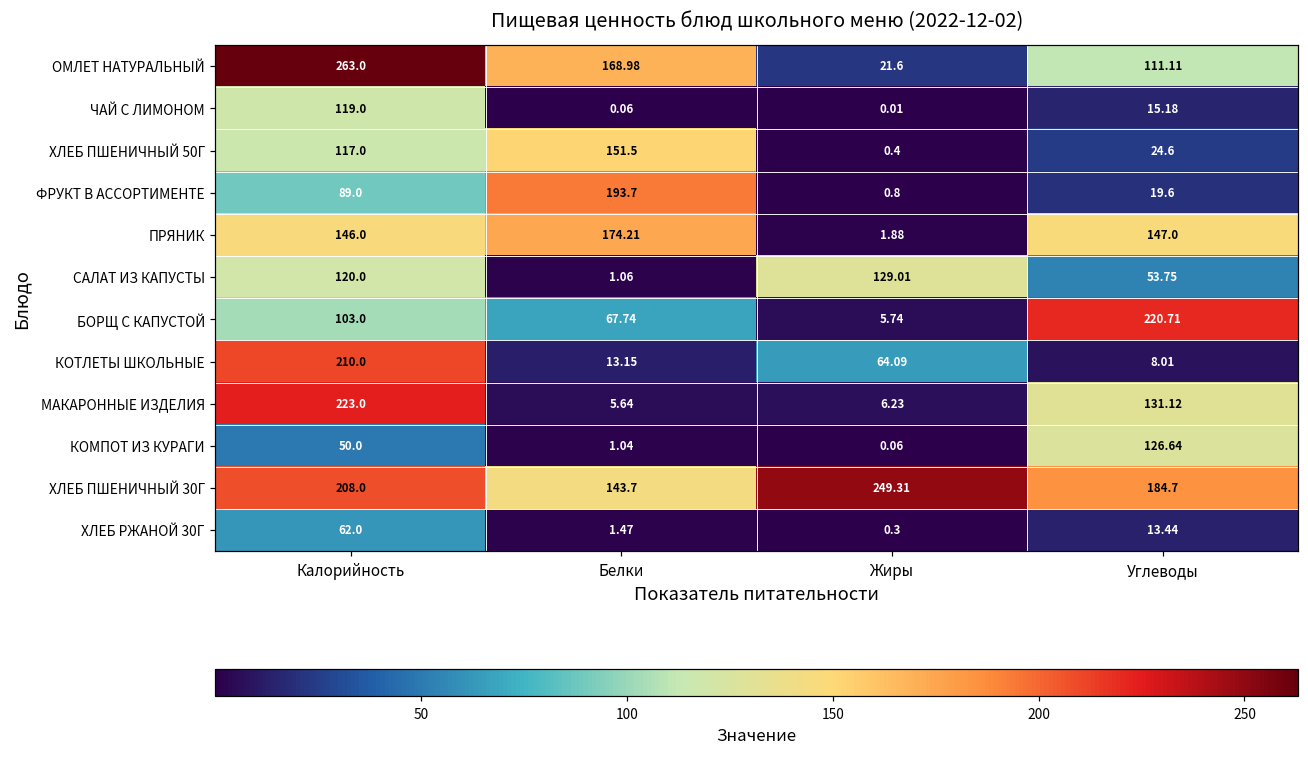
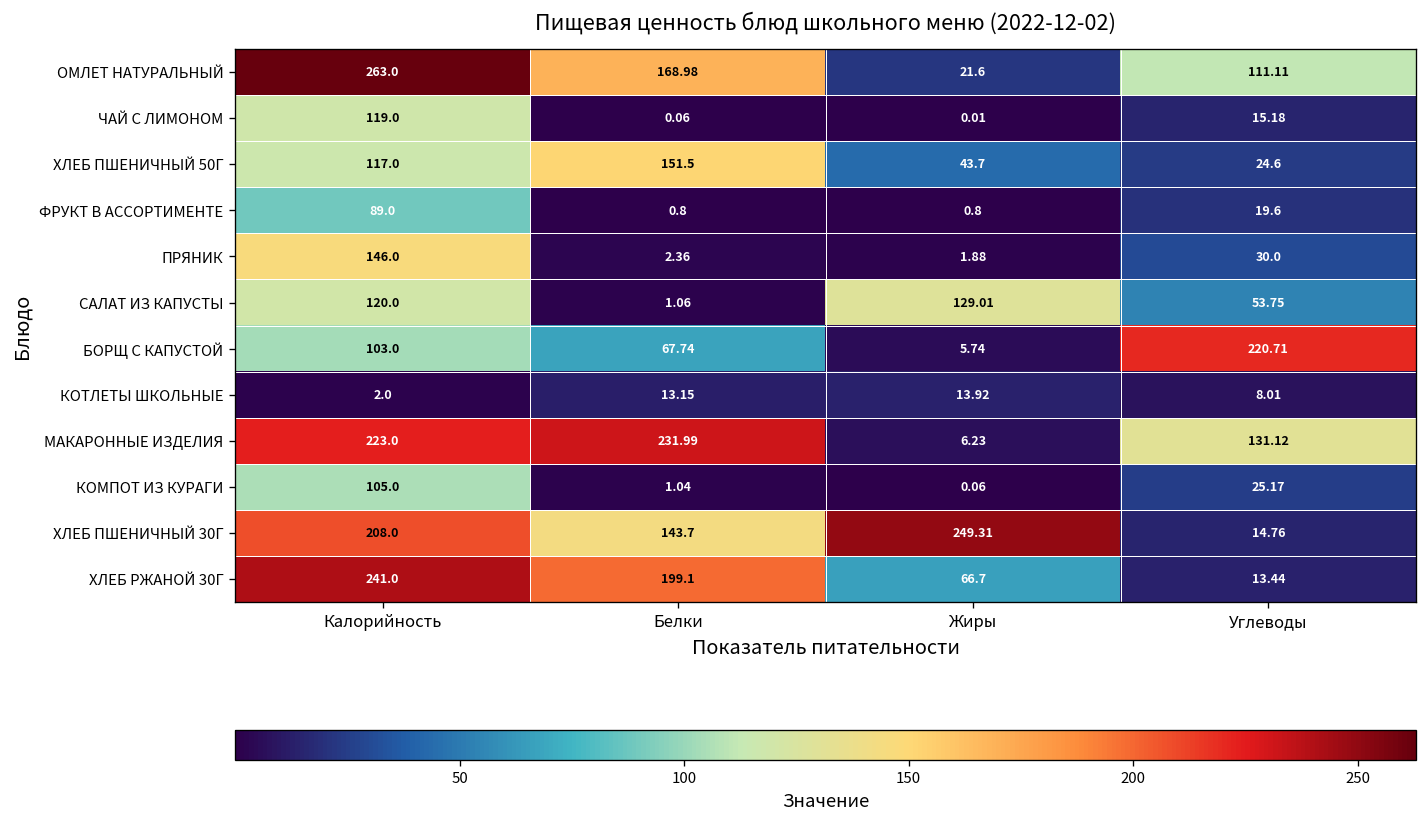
  {
    "ОМЛЕТ НАТУРАЛЬНЫЙ": {
      "Калорийность": 263.0,
      "Белки": 168.98,
      "Жиры": 21.6,
      "Углеводы": 111.11
    },
    "ЧАЙ С ЛИМОНОМ": {
      "Калорийность": 119.0,
      "Белки": 0.06,
      "Жиры": 0.01,
      "Углеводы": 15.18
    },
    "ХЛЕБ ПШЕНИЧНЫЙ 50Г": {
      "Калорийность": 117.0,
      "Белки": 151.5,
-     "Жиры": 0.4,
+     "Жиры": 43.7,
      "Углеводы": 24.6
    },
    "ФРУКТ В АССОРТИМЕНТЕ": {
      "Калорийность": 89.0,
-     "Белки": 193.7,
+     "Белки": 0.8,
      "Жиры": 0.8,
      "Углеводы": 19.6
    },
    "ПРЯНИК": {
      "Калорийность": 146.0,
-     "Белки": 174.21,
+     "Белки": 2.36,
      "Жиры": 1.88,
-     "Углеводы": 147.0
+     "Углеводы": 30.0
    },
    "САЛАТ ИЗ КАПУСТЫ": {
      "Калорийность": 120.0,
      "Белки": 1.06,
      "Жиры": 129.01,
      "Углеводы": 53.75
    },
    "БОРЩ С КАПУСТОЙ": {
      "Калорийность": 103.0,
      "Белки": 67.74,
      "Жиры": 5.74,
      "Углеводы": 220.71
    },
    "КОТЛЕТЫ ШКОЛЬНЫЕ": {
-     "Калорийность": 210.0,
+     "Калорийность": 2.0,
      "Белки": 13.15,
-     "Жиры": 64.09,
+     "Жиры": 13.92,
      "Углеводы": 8.01
    },
    "МАКАРОННЫЕ ИЗДЕЛИЯ": {
      "Калорийность": 223.0,
-     "Белки": 5.64,
+     "Белки": 231.99,
      "Жиры": 6.23,
      "Углеводы": 131.12
    },
    "КОМПОТ ИЗ КУРАГИ": {
-     "Калорийность": 50.0,
+     "Калорийность": 105.0,
      "Белки": 1.04,
      "Жиры": 0.06,
-     "Углеводы": 126.64
+     "Углеводы": 25.17
    },
    "ХЛЕБ ПШЕНИЧНЫЙ 30Г": {
      "Калорийность": 208.0,
      "Белки": 143.7,
      "Жиры": 249.31,
-     "Углеводы": 184.7
+     "Углеводы": 14.76
    },
    "ХЛЕБ РЖАНОЙ 30Г": {
-     "Калорийность": 62.0,
-     "Белки": 1.47,
-     "Жиры": 0.3,
+     "Калорийность": 241.0,
+     "Белки": 199.1,
+     "Жиры": 66.7,
      "Углеводы": 13.44
    }
  }
